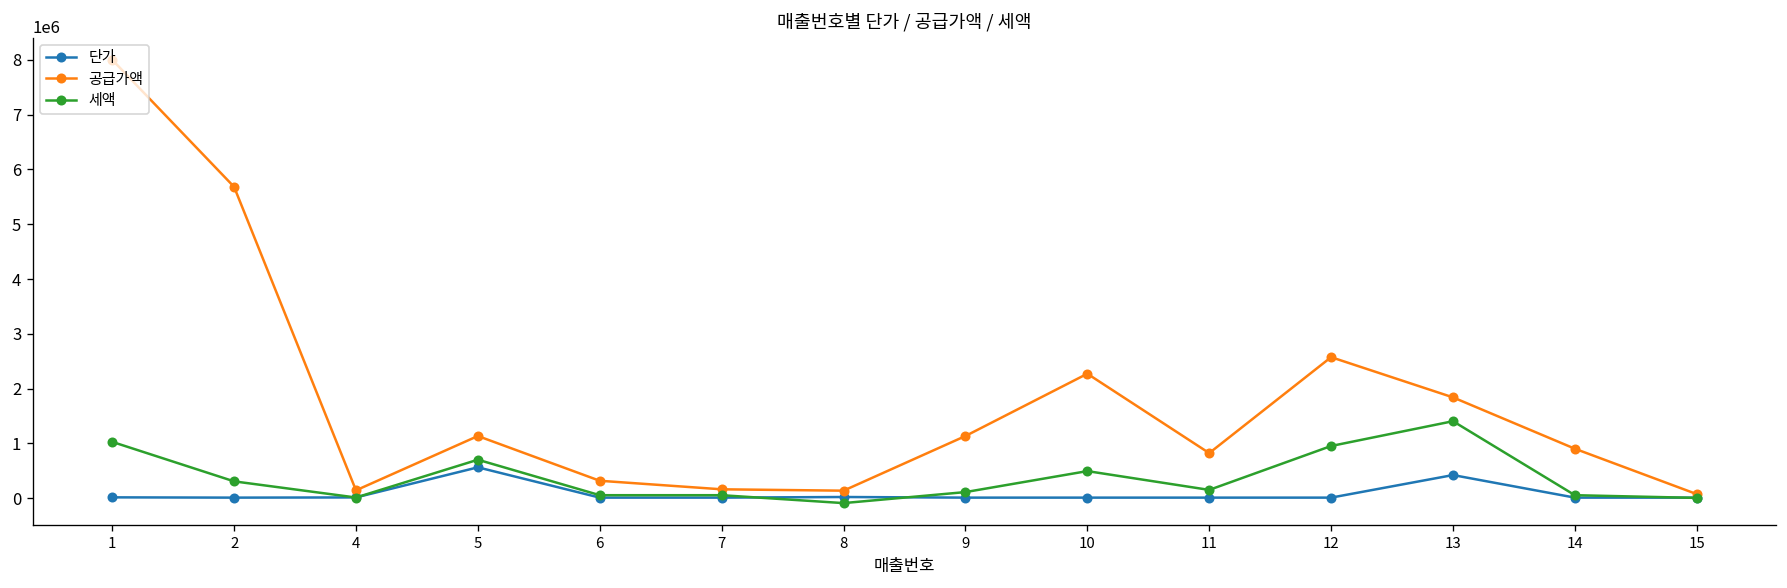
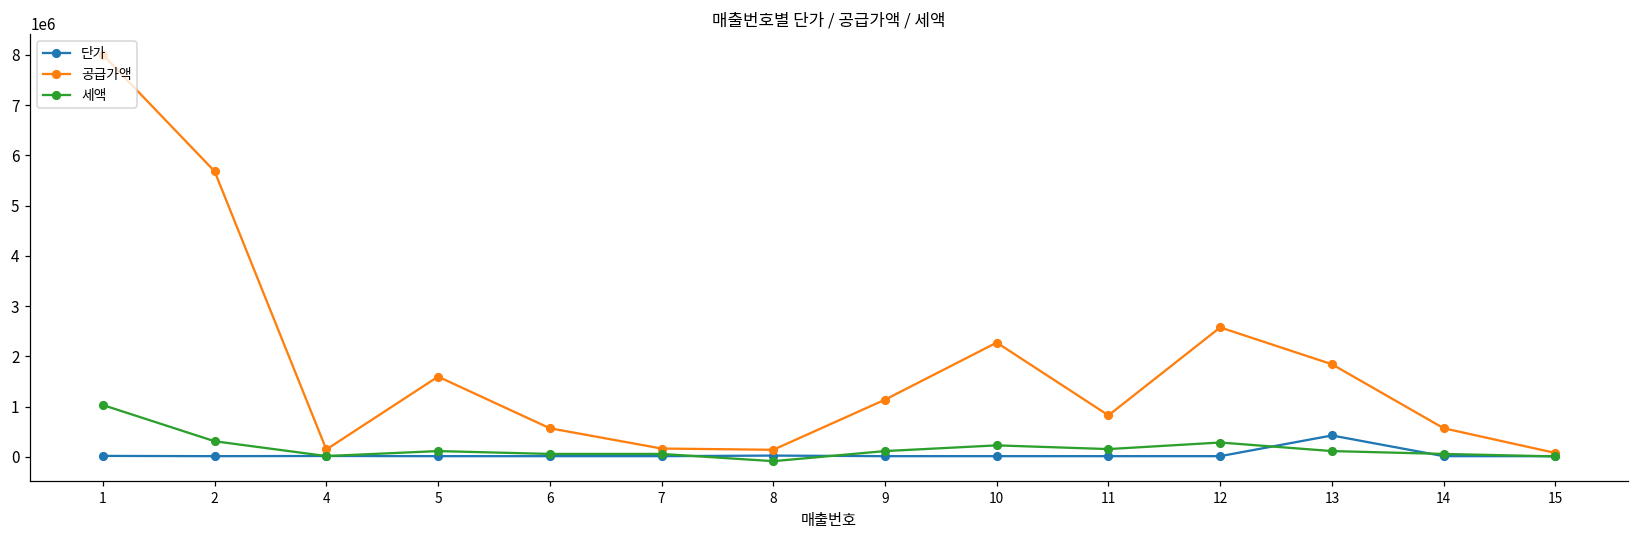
  {
    "단가": {
      "1": 0,
      "2": 0,
-     "5": 600000,
+     "5": 0,
      "8": 0,
      "9": 0,
      "10": 0,
      "11": 0,
      "12": 0,
      "13": 400000
    },
    "공급가액": {
      "2": 5700000,
      "4": 100000,
-     "5": 1100000,
-     "6": 300000,
+     "5": 1600000,
+     "6": 600000,
      "7": 200000,
      "8": 100000,
      "9": 1100000,
      "10": 2300000,
      "11": 800000,
      "12": 2600000,
      "13": 1800000,
-     "14": 900000,
+     "14": 600000,
      "15": 100000
    },
    "세액": {
      "1": 1000000,
      "2": 300000,
-     "5": 700000,
+     "5": 100000,
      "8": -100000,
      "9": 100000,
-     "10": 500000,
+     "10": 200000,
      "11": 200000,
-     "12": 1000000,
-     "13": 1400000
+     "12": 300000,
+     "13": 100000
    }
  }
